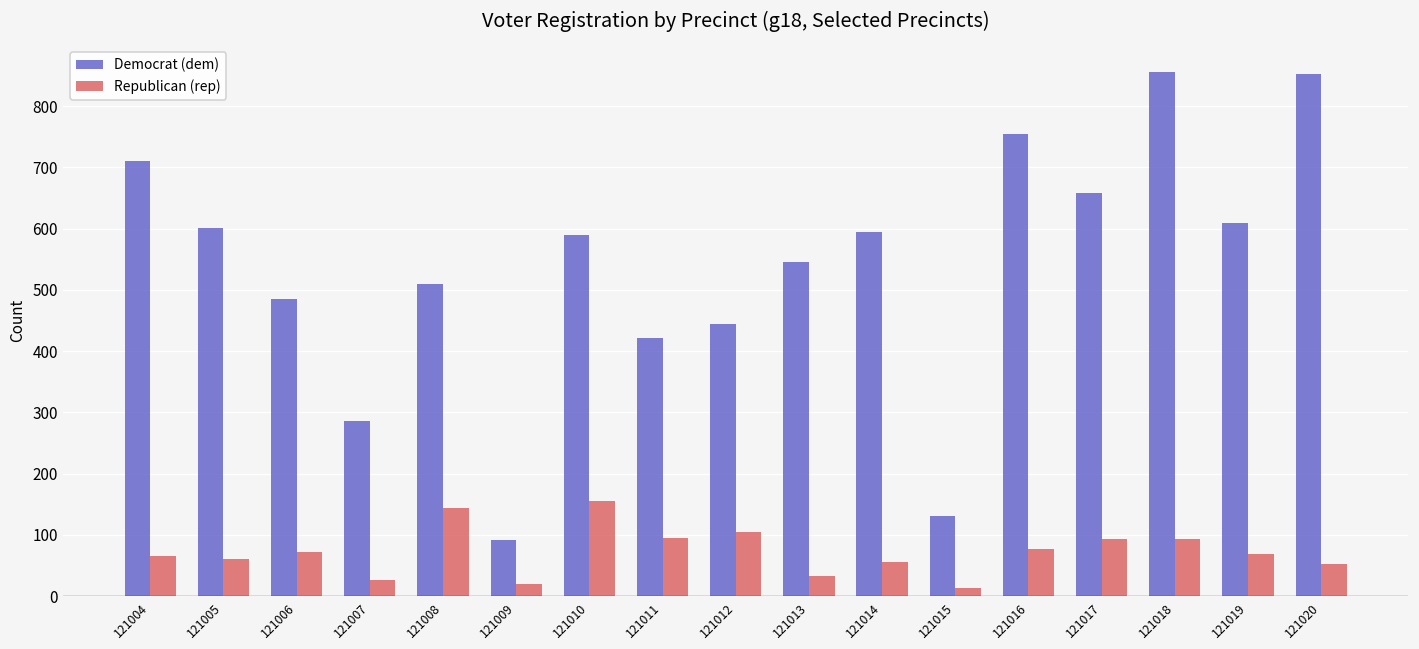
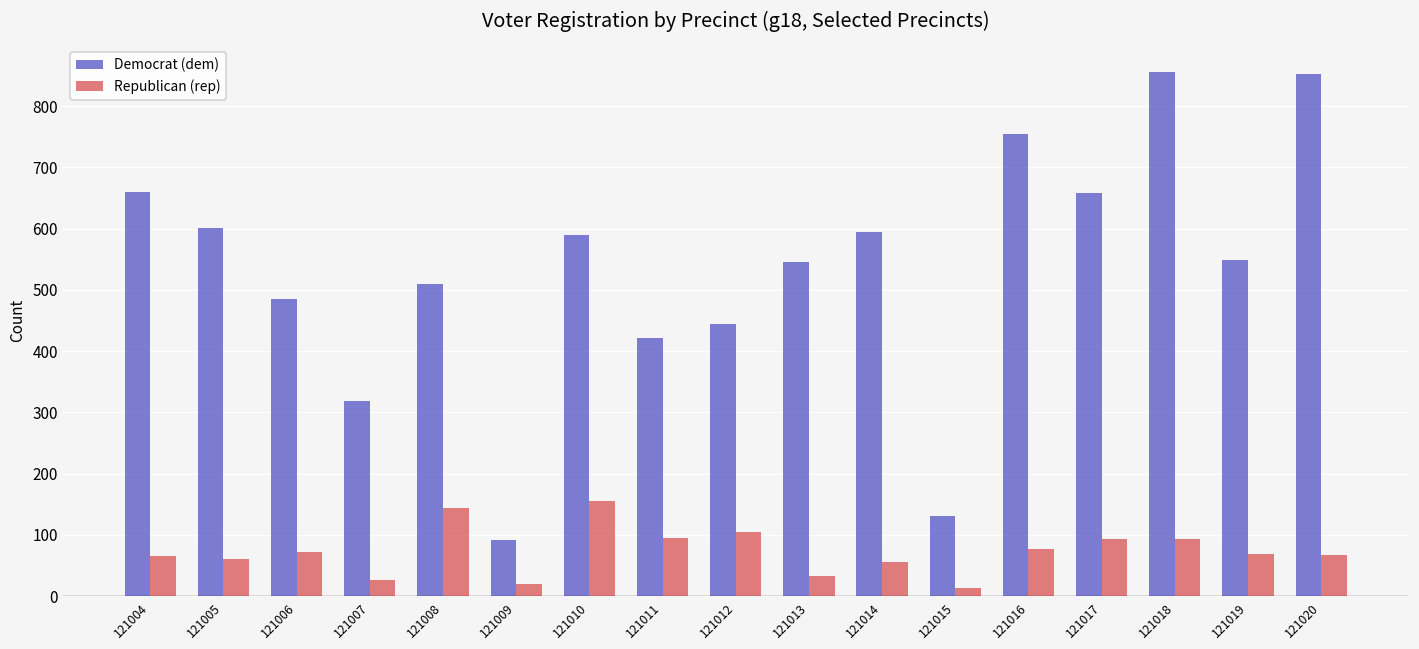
  {
    "Democrat (dem)": {
-     "121004": 710,
+     "121004": 660,
      "121005": 600,
      "121006": 490,
-     "121007": 290,
+     "121007": 320,
      "121008": 510,
      "121009": 90,
      "121010": 590,
      "121011": 420,
      "121012": 440,
      "121013": 550,
      "121014": 600,
      "121015": 130,
      "121016": 750,
      "121017": 660,
      "121018": 860,
-     "121019": 610,
+     "121019": 550,
      "121020": 850
    },
    "Republican (rep)": {
      "121004": 70,
      "121005": 60,
      "121006": 70,
      "121007": 30,
      "121008": 140,
      "121009": 20,
      "121010": 160,
      "121011": 100,
      "121012": 100,
      "121013": 30,
      "121014": 60,
      "121015": 10,
      "121016": 80,
      "121017": 90,
      "121018": 90,
      "121019": 70,
-     "121020": 50
+     "121020": 70
    }
  }
